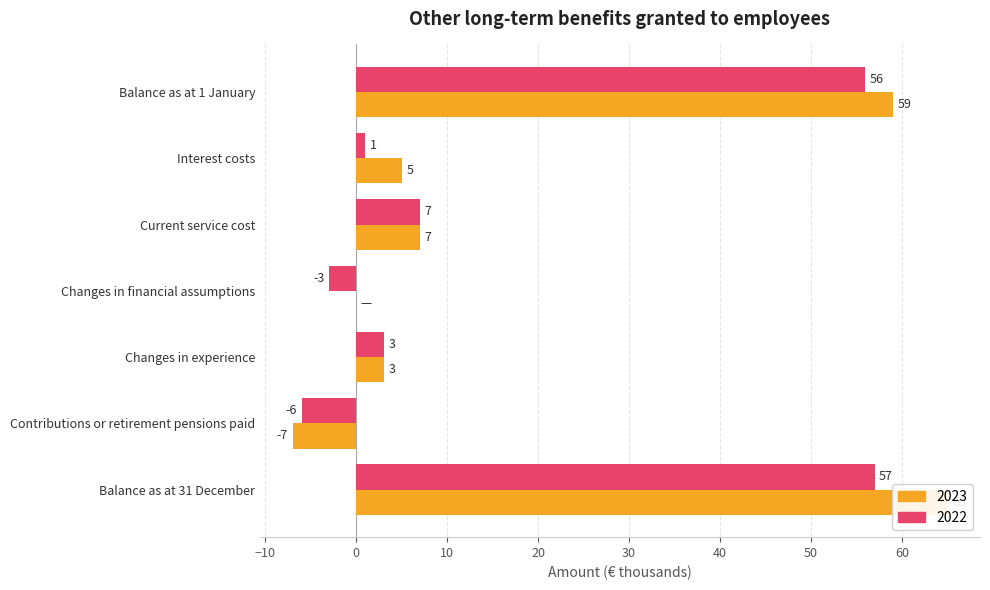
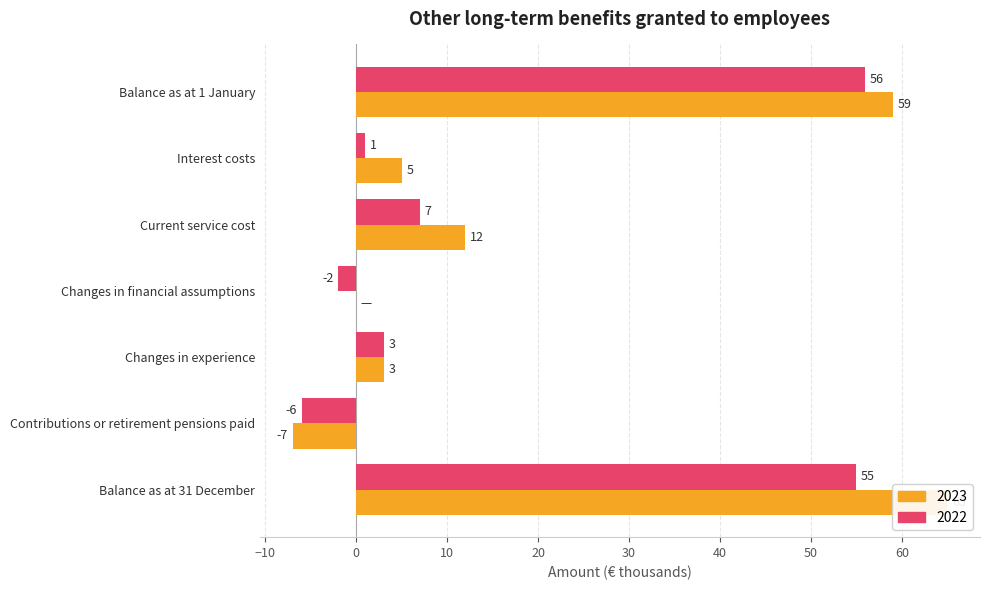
  {
    "2023": {
      "Balance as at 1 January": 59,
      "Interest costs": 5,
-     "Current service cost": 7,
+     "Current service cost": 12,
      "Changes in experience": 3,
      "Contributions or retirement pensions paid": -7
    },
    "2022": {
      "Balance as at 1 January": 56,
      "Interest costs": 1,
      "Current service cost": 7,
-     "Changes in financial assumptions": -3,
+     "Changes in financial assumptions": -2,
      "Changes in experience": 3,
      "Contributions or retirement pensions paid": -6,
-     "Balance as at 31 December": 57
+     "Balance as at 31 December": 55
    }
  }
